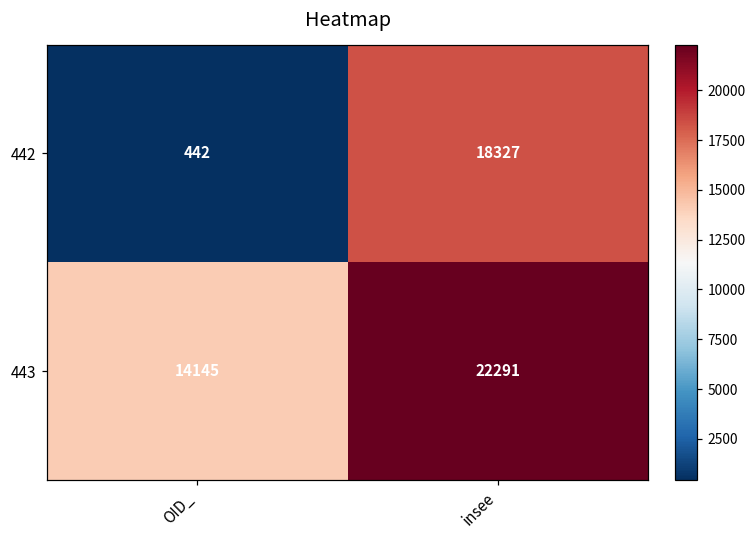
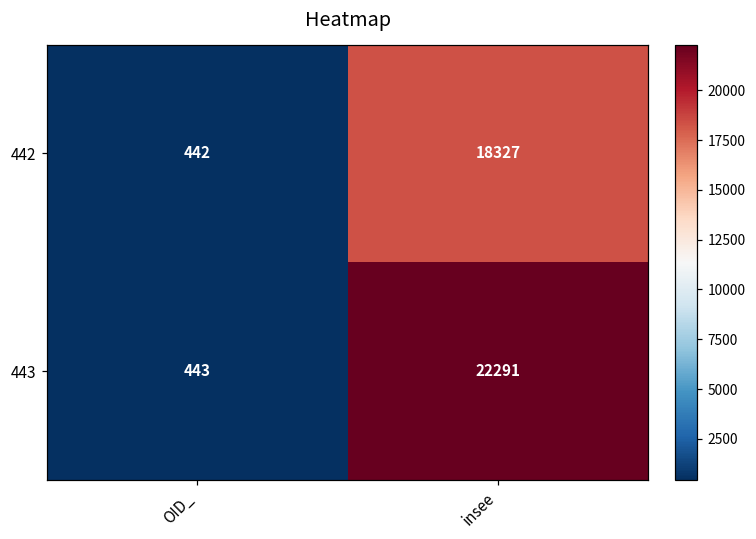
  {
    "442": {
      "OID_": 442,
      "insee": 18327
    },
    "443": {
-     "OID_": 14145,
+     "OID_": 443,
      "insee": 22291
    }
  }
